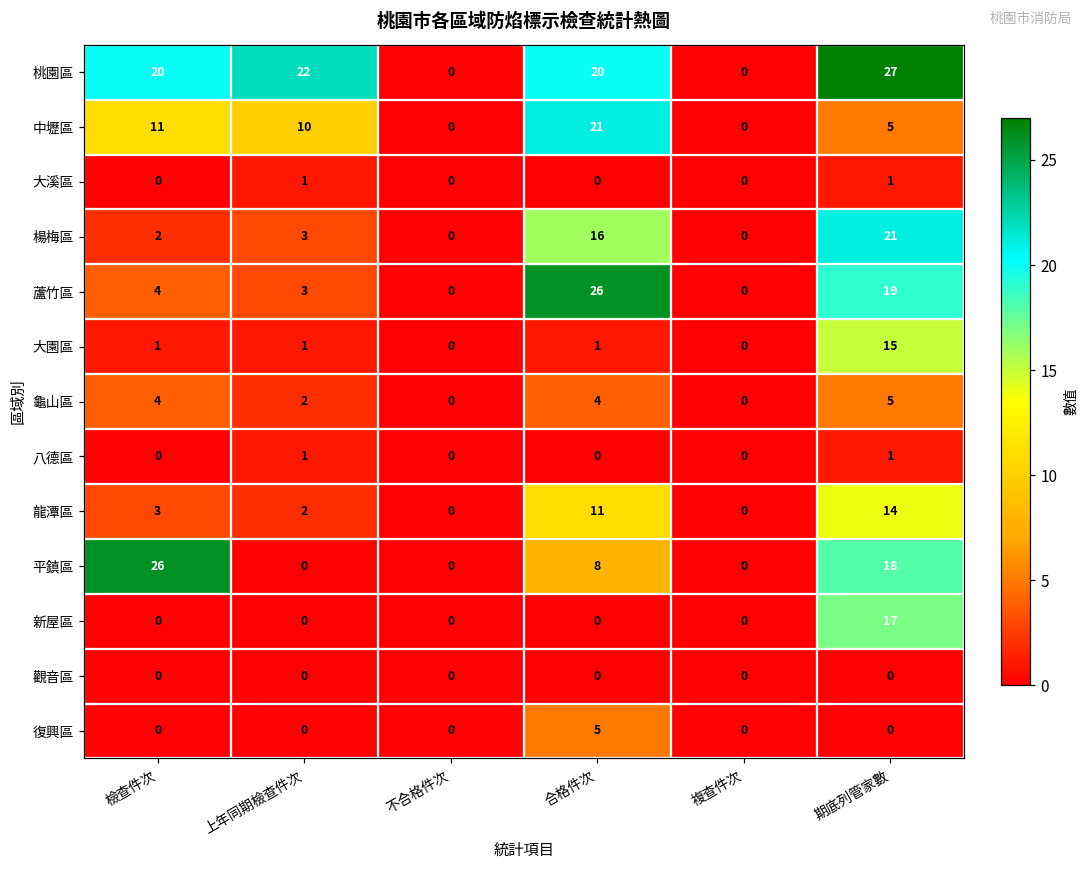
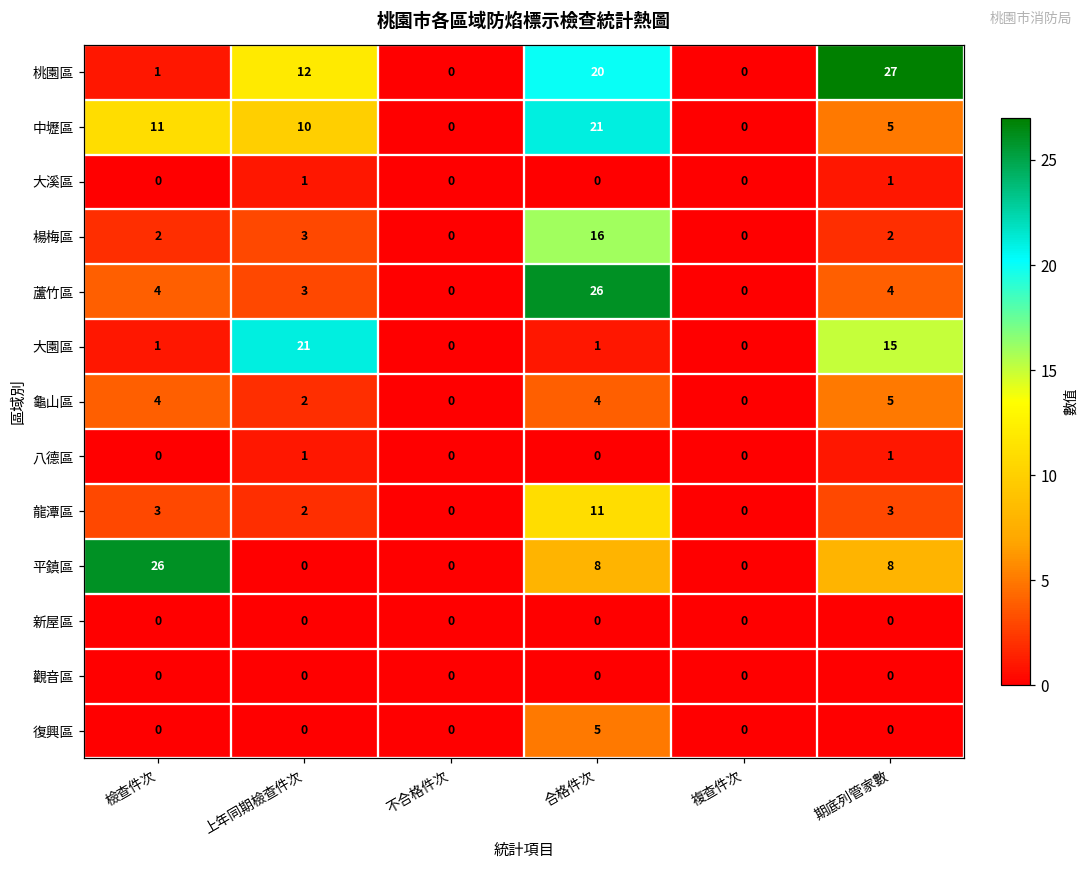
  {
    "桃園區": {
-     "檢查件次": 20,
-     "上年同期檢查件次": 22,
+     "檢查件次": 1,
+     "上年同期檢查件次": 12,
      "不合格件次": 0,
      "合格件次": 20,
      "複查件次": 0,
      "期底列管家數": 27
    },
    "中壢區": {
      "檢查件次": 11,
      "上年同期檢查件次": 10,
      "不合格件次": 0,
      "合格件次": 21,
      "複查件次": 0,
      "期底列管家數": 5
    },
    "大溪區": {
      "檢查件次": 0,
      "上年同期檢查件次": 1,
      "不合格件次": 0,
      "合格件次": 0,
      "複查件次": 0,
      "期底列管家數": 1
    },
    "楊梅區": {
      "檢查件次": 2,
      "上年同期檢查件次": 3,
      "不合格件次": 0,
      "合格件次": 16,
      "複查件次": 0,
-     "期底列管家數": 21
+     "期底列管家數": 2
    },
    "蘆竹區": {
      "檢查件次": 4,
      "上年同期檢查件次": 3,
      "不合格件次": 0,
      "合格件次": 26,
      "複查件次": 0,
-     "期底列管家數": 19
+     "期底列管家數": 4
    },
    "大園區": {
      "檢查件次": 1,
-     "上年同期檢查件次": 1,
+     "上年同期檢查件次": 21,
      "不合格件次": 0,
      "合格件次": 1,
      "複查件次": 0,
      "期底列管家數": 15
    },
    "龜山區": {
      "檢查件次": 4,
      "上年同期檢查件次": 2,
      "不合格件次": 0,
      "合格件次": 4,
      "複查件次": 0,
      "期底列管家數": 5
    },
    "八德區": {
      "檢查件次": 0,
      "上年同期檢查件次": 1,
      "不合格件次": 0,
      "合格件次": 0,
      "複查件次": 0,
      "期底列管家數": 1
    },
    "龍潭區": {
      "檢查件次": 3,
      "上年同期檢查件次": 2,
      "不合格件次": 0,
      "合格件次": 11,
      "複查件次": 0,
-     "期底列管家數": 14
+     "期底列管家數": 3
    },
    "平鎮區": {
      "檢查件次": 26,
      "上年同期檢查件次": 0,
      "不合格件次": 0,
      "合格件次": 8,
      "複查件次": 0,
-     "期底列管家數": 18
+     "期底列管家數": 8
    },
    "新屋區": {
      "檢查件次": 0,
      "上年同期檢查件次": 0,
      "不合格件次": 0,
      "合格件次": 0,
      "複查件次": 0,
-     "期底列管家數": 17
+     "期底列管家數": 0
    },
    "觀音區": {
      "檢查件次": 0,
      "上年同期檢查件次": 0,
      "不合格件次": 0,
      "合格件次": 0,
      "複查件次": 0,
      "期底列管家數": 0
    },
    "復興區": {
      "檢查件次": 0,
      "上年同期檢查件次": 0,
      "不合格件次": 0,
      "合格件次": 5,
      "複查件次": 0,
      "期底列管家數": 0
    }
  }
